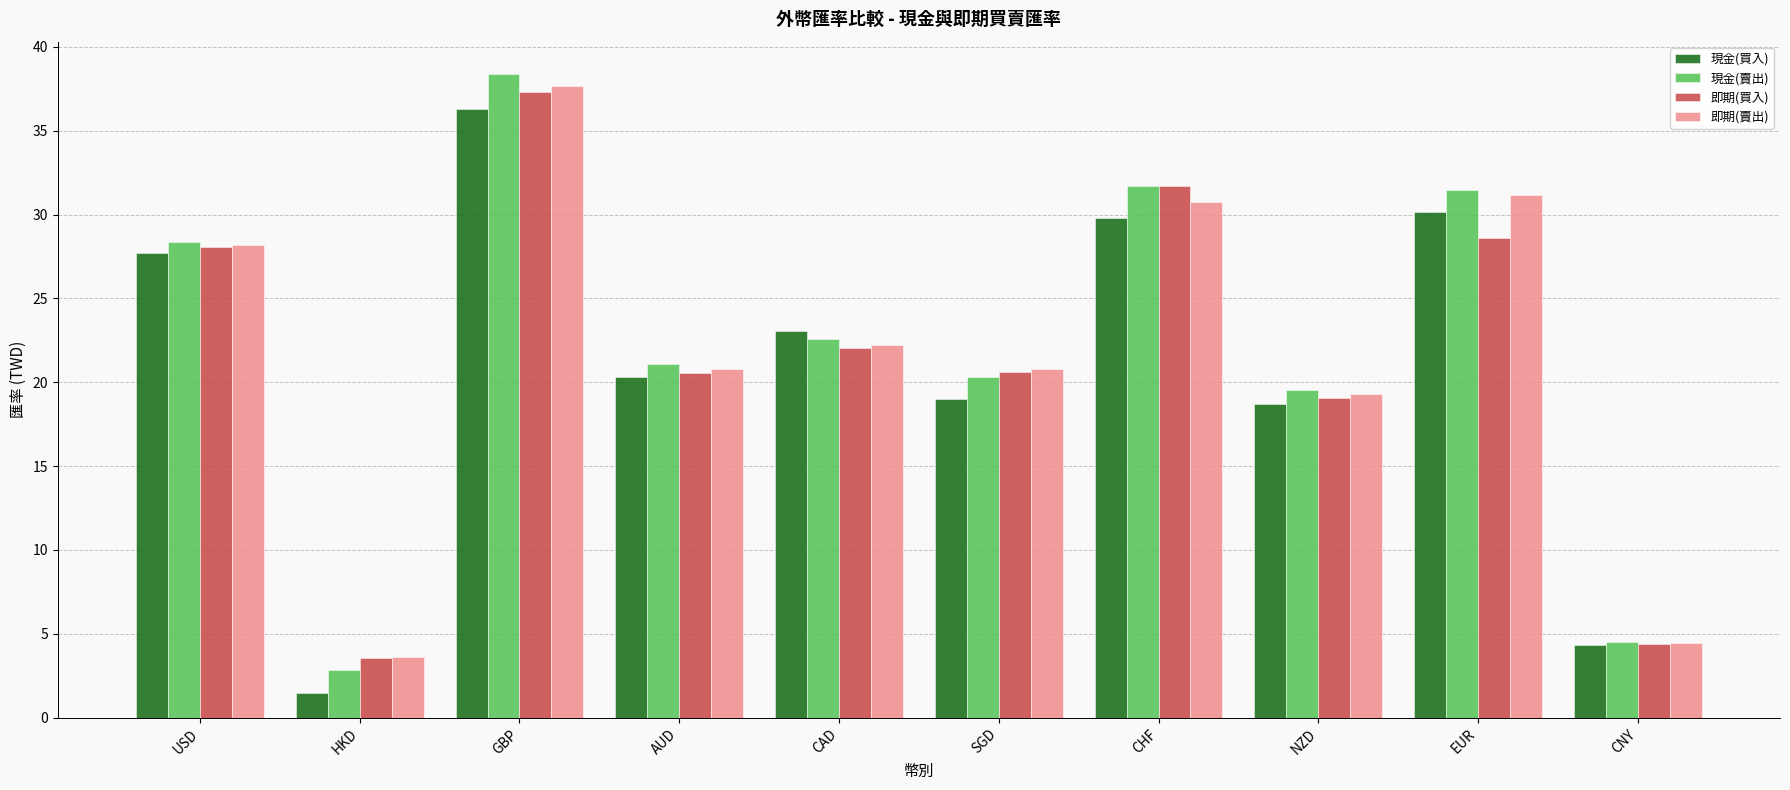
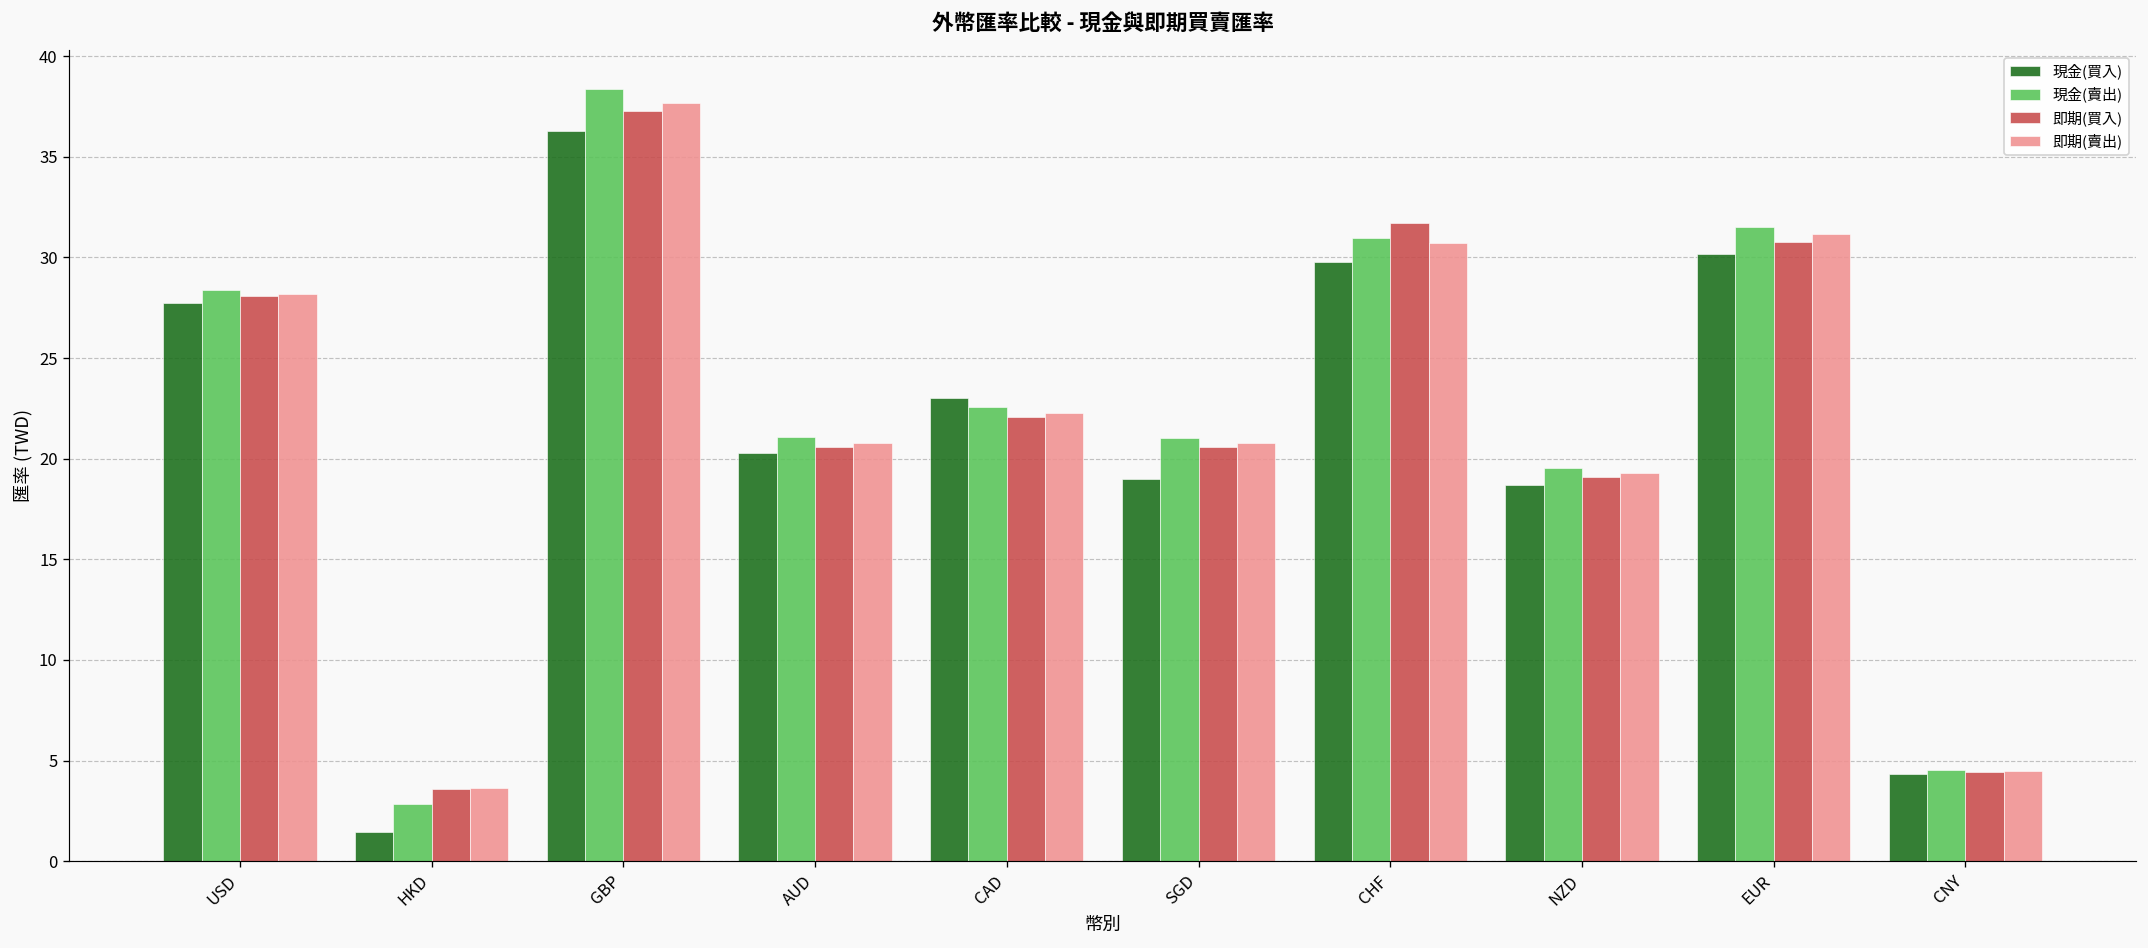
  {
    "現金(買入)": {
      "USD": 27.7,
      "HKD": 1.5,
      "GBP": 36.3,
      "AUD": 20.3,
      "CAD": 23.0,
      "SGD": 19.0,
      "CHF": 29.8,
      "NZD": 18.7,
      "EUR": 30.2,
      "CNY": 4.3
    },
    "現金(賣出)": {
      "USD": 28.4,
      "HKD": 2.8,
      "GBP": 38.4,
      "AUD": 21.1,
      "CAD": 22.6,
-     "SGD": 20.3,
-     "CHF": 31.7,
+     "SGD": 21.0,
+     "CHF": 31.0,
      "NZD": 19.6,
      "EUR": 31.5,
      "CNY": 4.5
    },
    "即期(買入)": {
      "USD": 28.1,
      "HKD": 3.6,
      "GBP": 37.3,
      "AUD": 20.6,
      "CAD": 22.1,
      "SGD": 20.6,
      "CHF": 31.7,
      "NZD": 19.1,
-     "EUR": 28.6,
+     "EUR": 30.8,
      "CNY": 4.4
    },
    "即期(賣出)": {
      "USD": 28.2,
      "HKD": 3.6,
      "GBP": 37.7,
      "AUD": 20.8,
      "CAD": 22.3,
      "SGD": 20.8,
      "CHF": 30.7,
      "NZD": 19.3,
      "EUR": 31.2,
      "CNY": 4.5
    }
  }
